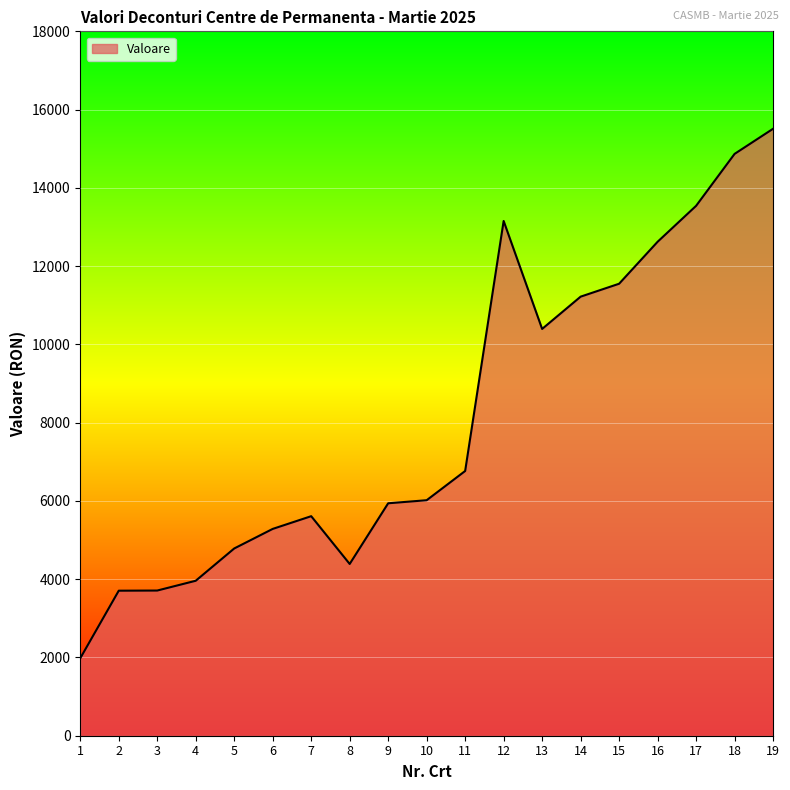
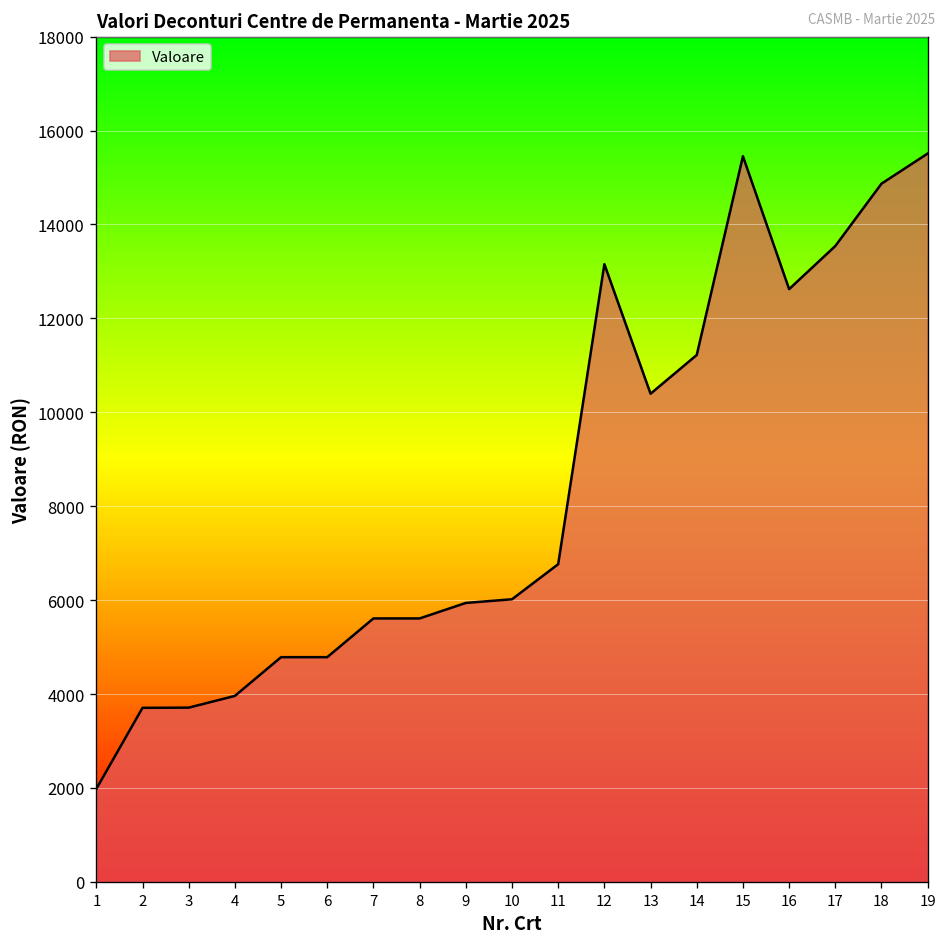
  {
    "1": 2000,
    "2": 3700,
    "3": 3700,
    "4": 4000,
    "5": 4800,
-   "6": 5300,
+   "6": 4800,
    "7": 5600,
-   "8": 4400,
+   "8": 5600,
    "9": 5900,
    "10": 6000,
    "11": 6800,
    "12": 13200,
    "13": 10400,
    "14": 11200,
-   "15": 11600,
+   "15": 15500,
    "16": 12600,
    "17": 13500,
    "18": 14900,
    "19": 15500
  }
